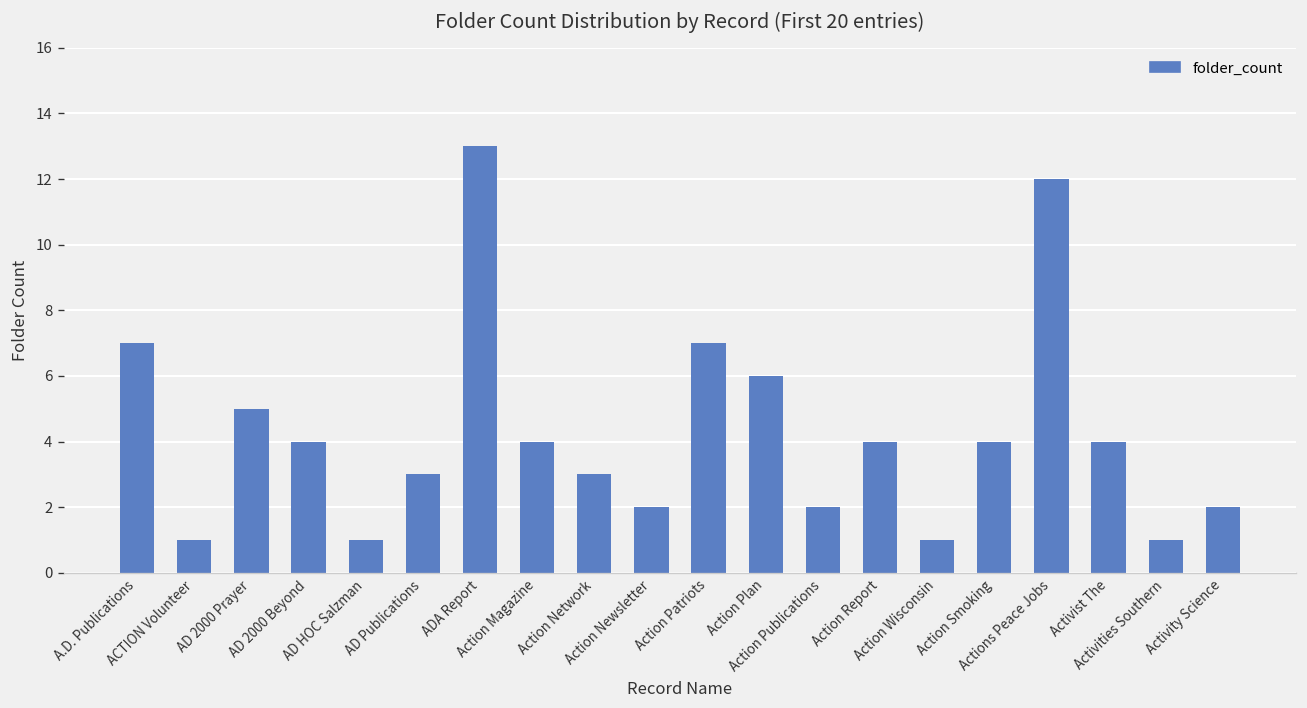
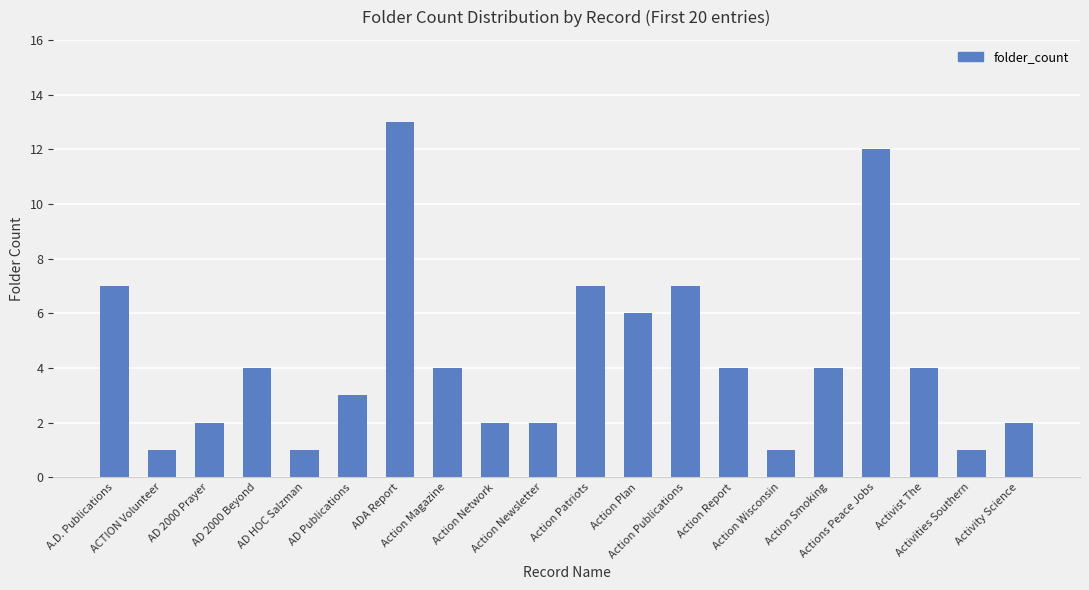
  {
    "A.D. Publications": 7,
    "ACTION Volunteer": 1,
-   "AD 2000 Prayer": 5,
+   "AD 2000 Prayer": 2,
    "AD 2000 Beyond": 4,
    "AD HOC Salzman": 1,
    "AD Publications": 3,
    "ADA Report": 13,
    "Action Magazine": 4,
-   "Action Network": 3,
+   "Action Network": 2,
    "Action Newsletter": 2,
    "Action Patriots": 7,
    "Action Plan": 6,
-   "Action Publications": 2,
+   "Action Publications": 7,
    "Action Report": 4,
    "Action Wisconsin": 1,
    "Action Smoking": 4,
    "Actions Peace Jobs": 12,
    "Activist The": 4,
    "Activities Southern": 1,
    "Activity Science": 2
  }
